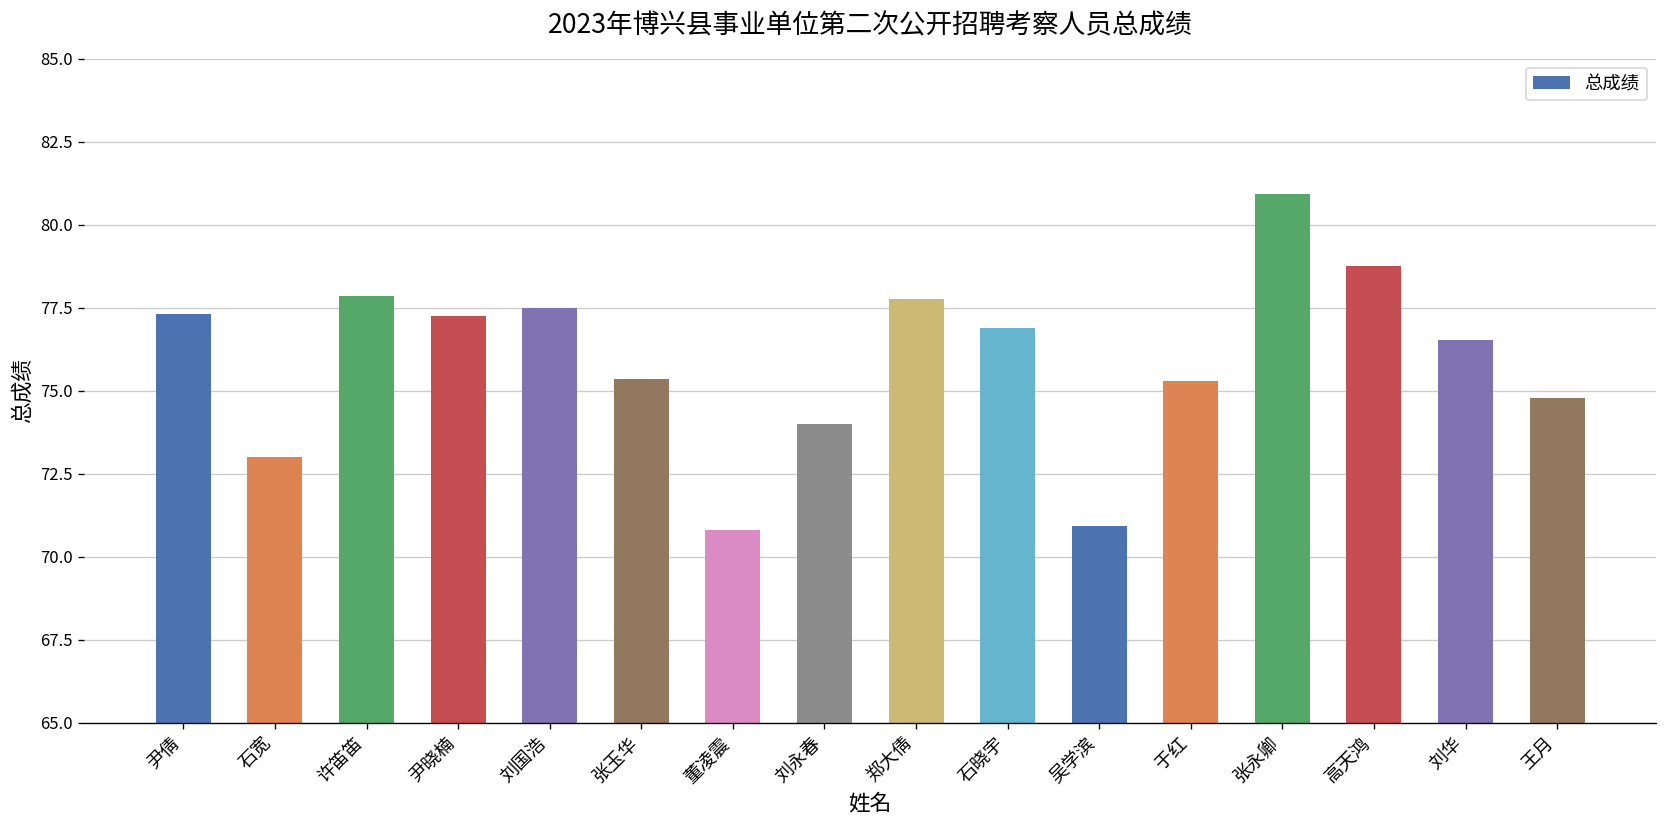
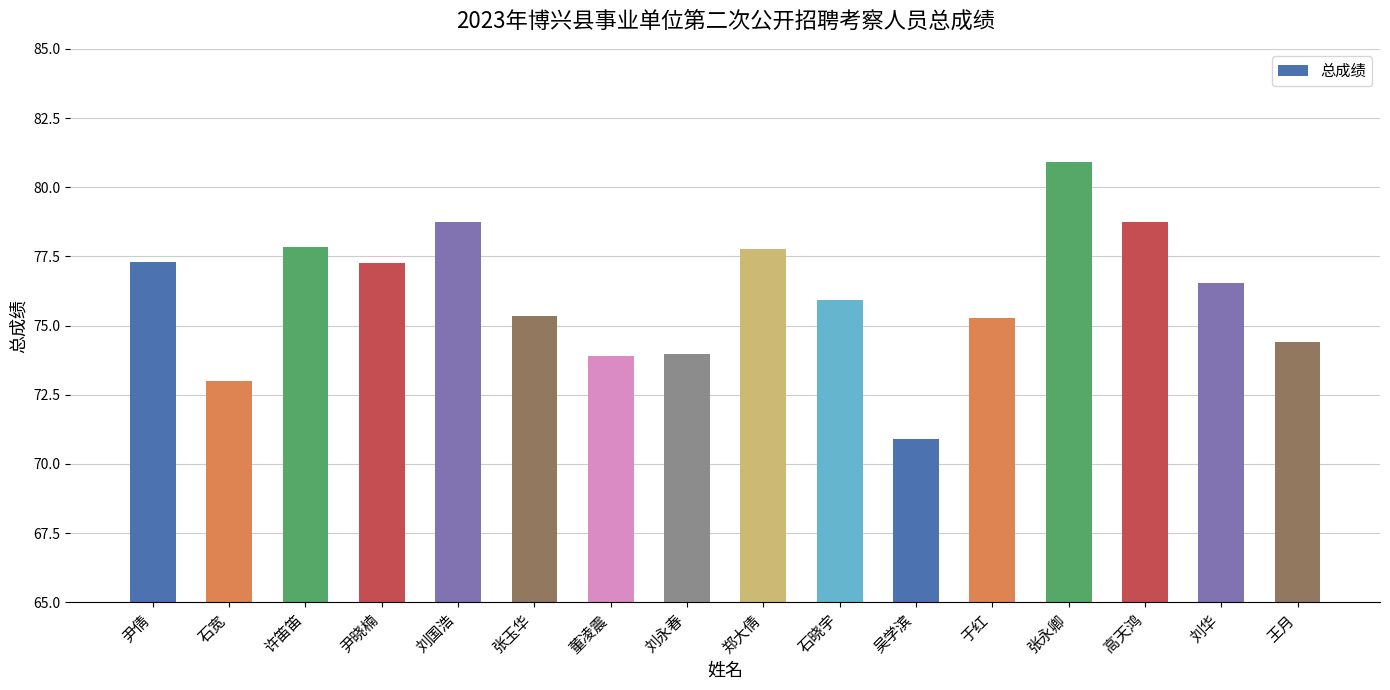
  {
    "尹倩": 77.3,
    "石宽": 73.0,
    "许笛笛": 77.8,
    "尹晓楠": 77.3,
-   "刘国浩": 77.5,
+   "刘国浩": 78.7,
    "张玉华": 75.4,
-   "董凌震": 70.8,
+   "董凌震": 73.9,
    "刘永春": 74.0,
    "郑大倩": 77.8,
-   "石晓宇": 76.9,
+   "石晓宇": 75.9,
    "吴学滨": 70.9,
    "于红": 75.3,
    "张永卿": 80.9,
    "高天鸿": 78.8,
    "刘华": 76.5,
-   "王月": 74.8
+   "王月": 74.4
  }
